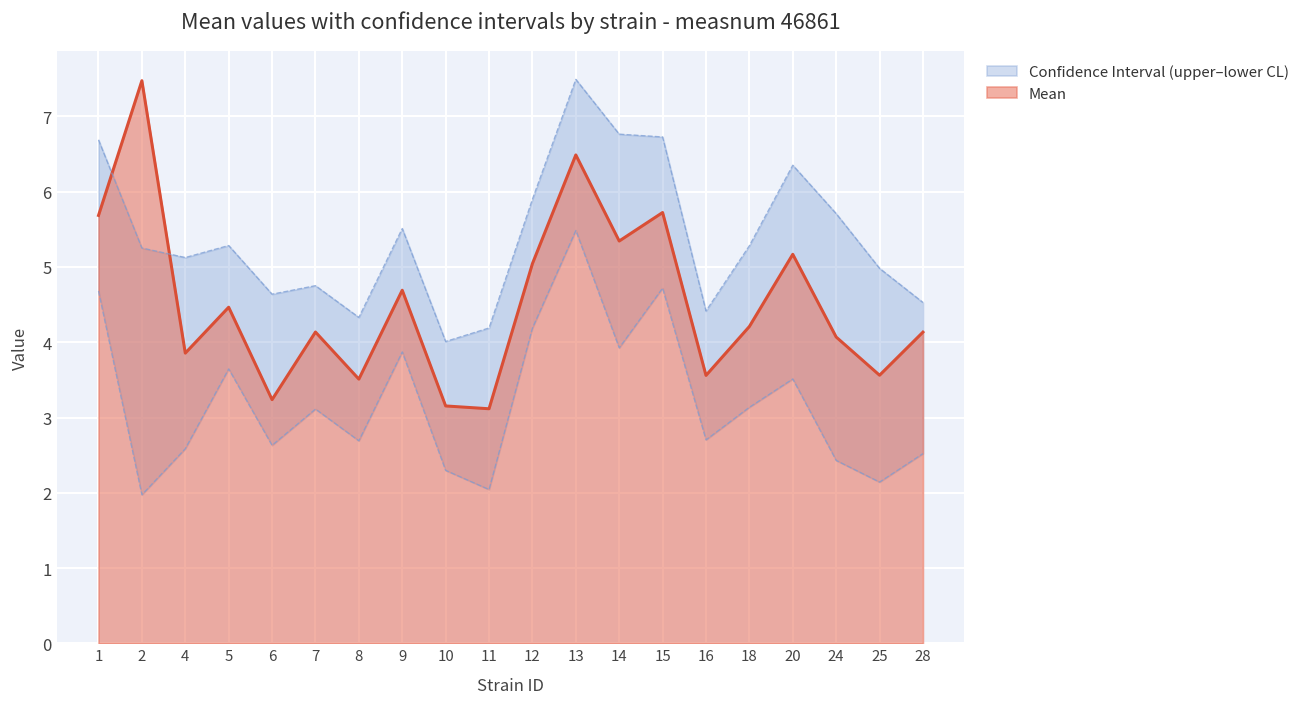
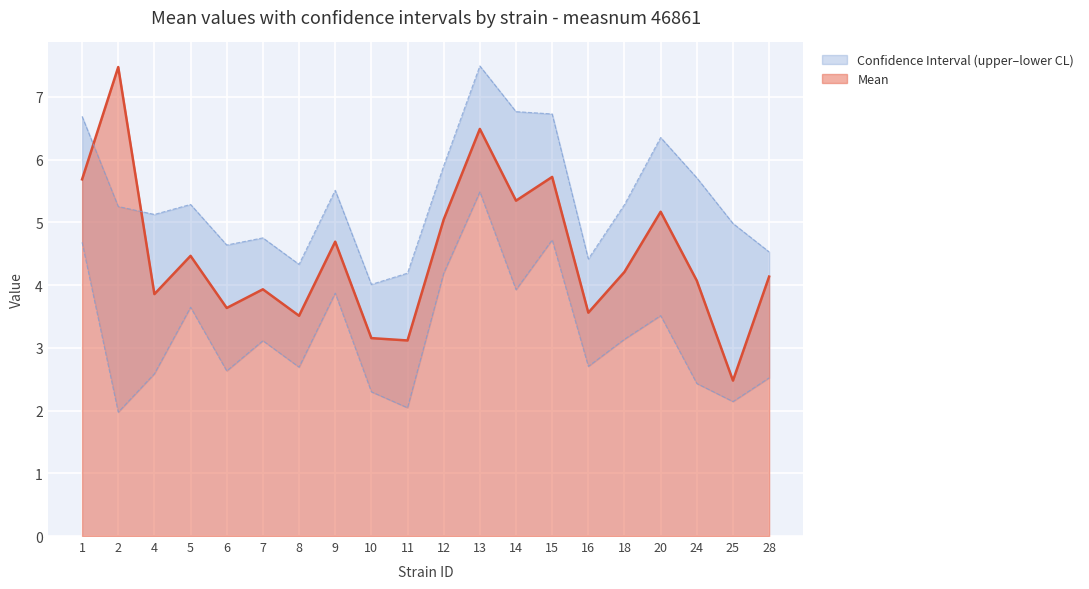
  {
    "Mean": {
      "1": 5.7,
      "2": 7.5,
      "4": 3.9,
      "5": 4.5,
-     "6": 3.2,
-     "7": 4.1,
+     "6": 3.6,
+     "7": 3.9,
      "8": 3.5,
      "9": 4.7,
      "10": 3.2,
      "11": 3.1,
      "12": 5.0,
      "13": 6.5,
      "14": 5.3,
      "15": 5.7,
      "16": 3.6,
      "18": 4.2,
      "20": 5.2,
      "24": 4.1,
-     "25": 3.6,
+     "25": 2.5,
      "28": 4.1
    }
  }
